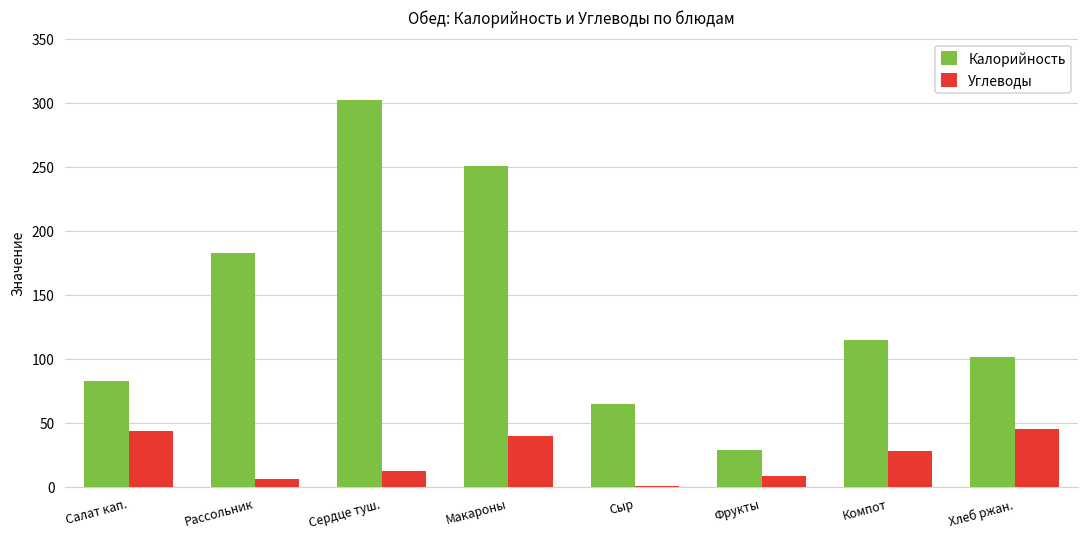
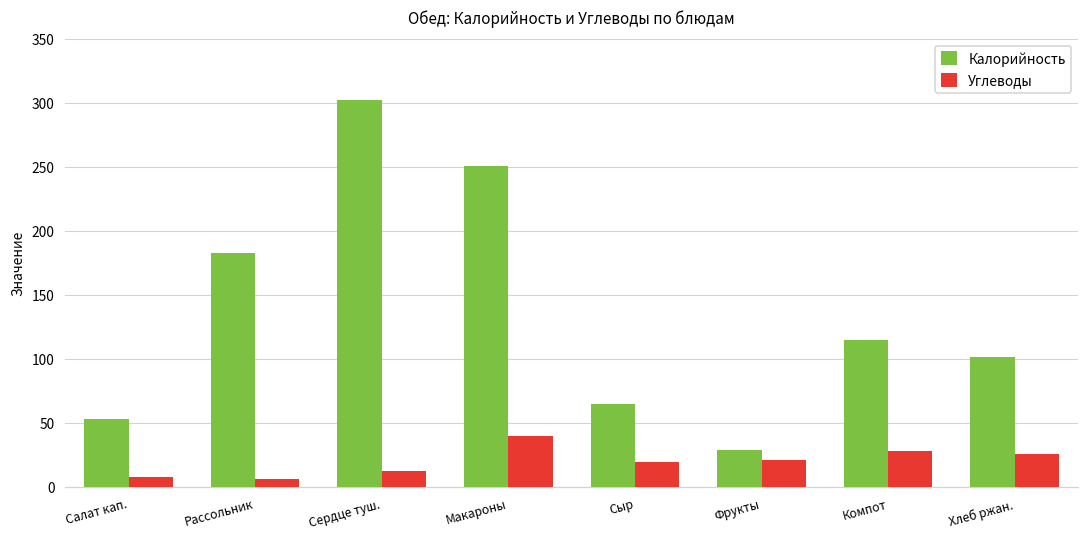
  {
    "Калорийность": {
-     "Салат кап.": 83,
+     "Салат кап.": 53,
      "Рассольник": 183,
      "Сердце туш.": 302,
      "Макароны": 251,
      "Сыр": 64,
      "Фрукты": 29,
      "Компот": 115,
      "Хлеб ржан.": 101
    },
    "Углеводы": {
-     "Салат кап.": 44,
+     "Салат кап.": 8,
      "Рассольник": 6,
      "Сердце туш.": 12,
      "Макароны": 40,
-     "Сыр": 0,
-     "Фрукты": 8,
+     "Сыр": 19,
+     "Фрукты": 21,
      "Компот": 28,
-     "Хлеб ржан.": 45
+     "Хлеб ржан.": 25
    }
  }
